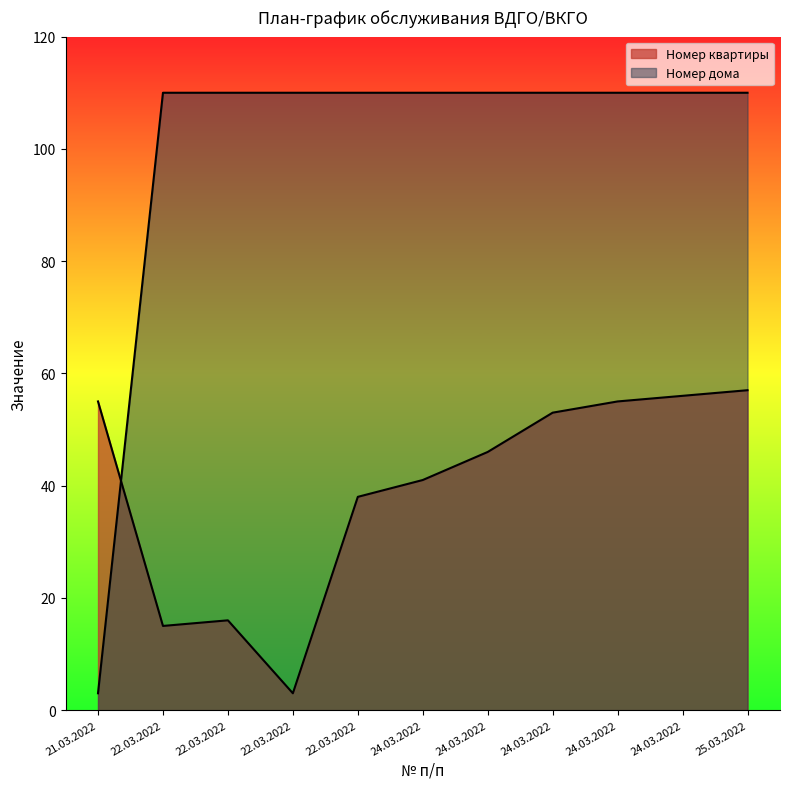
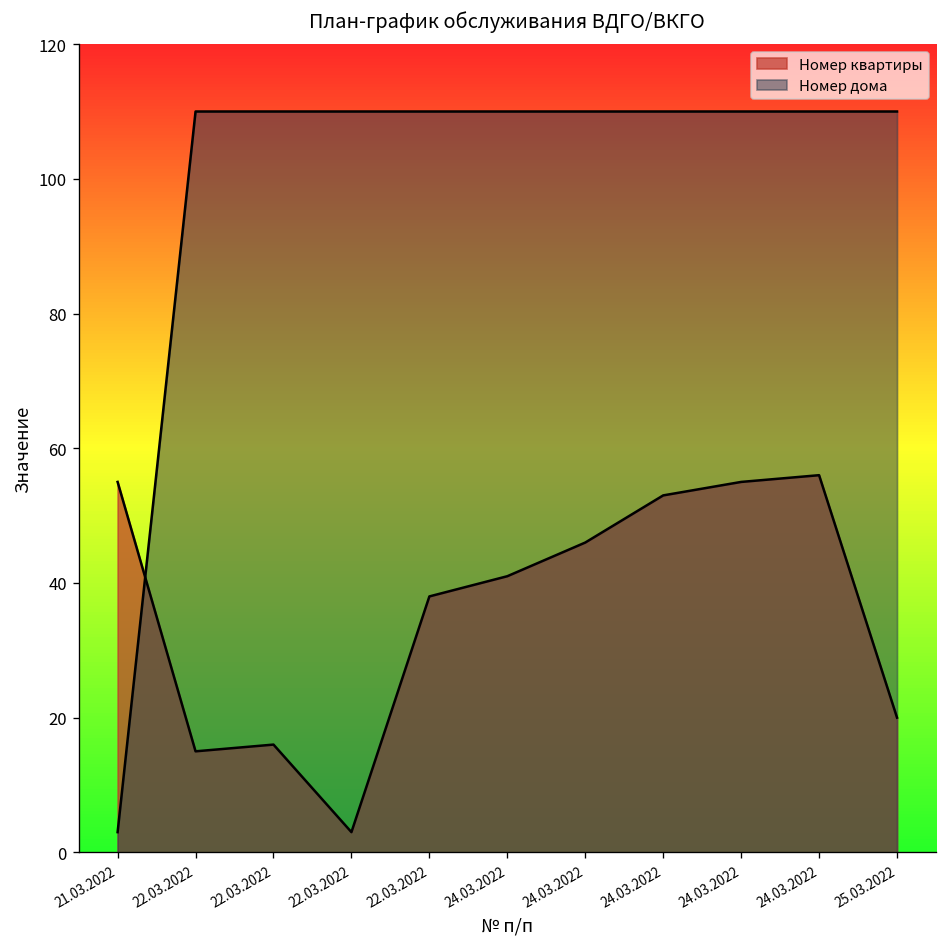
  {
    "Номер квартиры": {
      "21.03.2022": 55,
-     "25.03.2022": 57
+     "25.03.2022": 20
    },
    "Номер дома": {
      "21.03.2022": 3,
      "25.03.2022": 110
    }
  }
